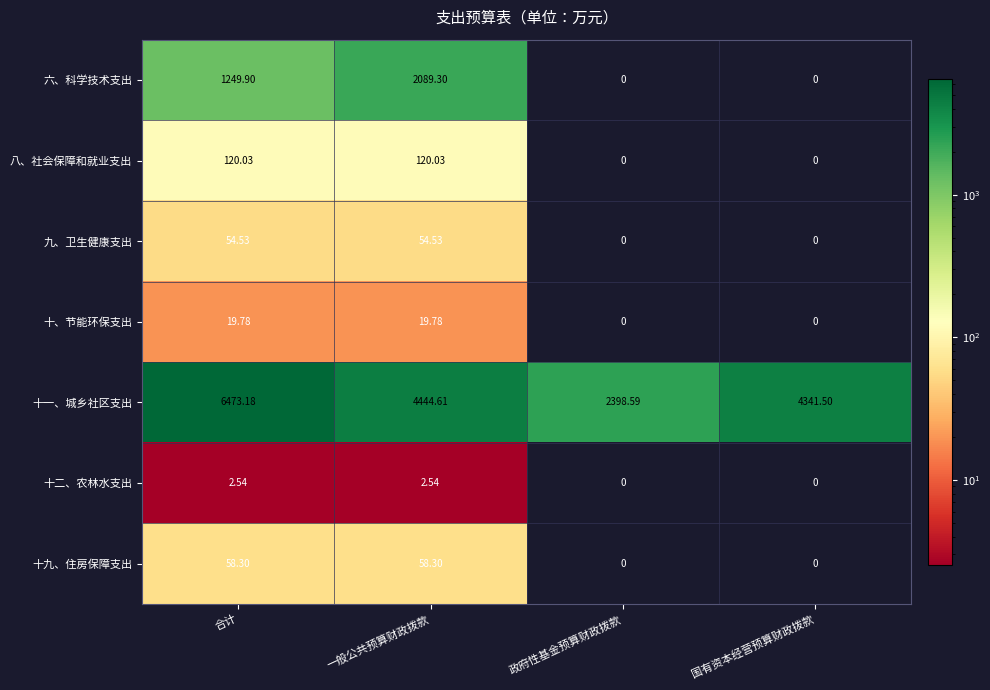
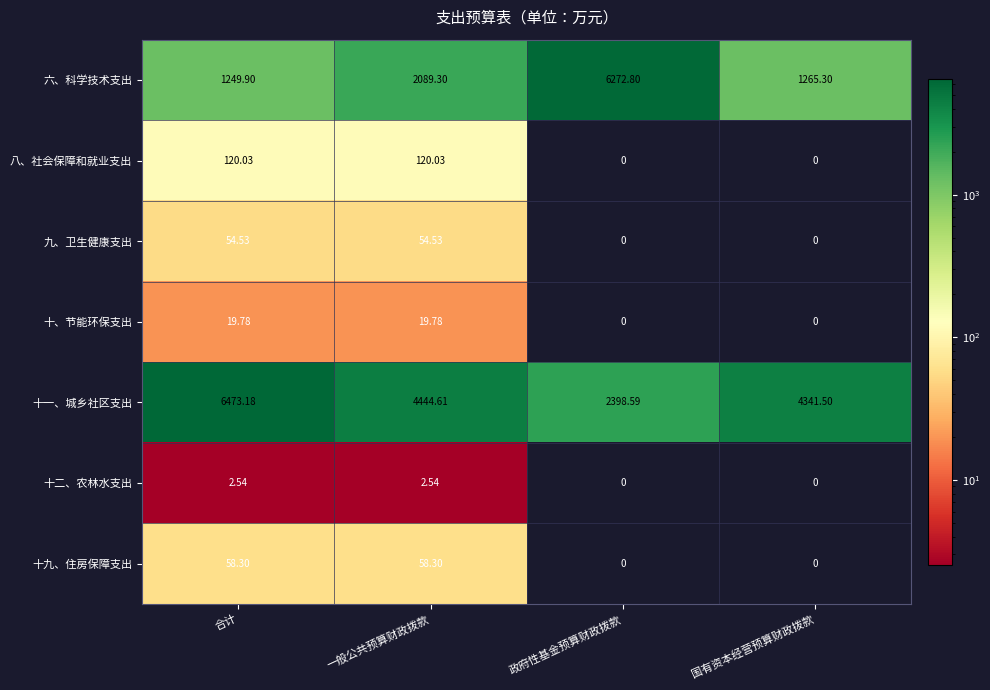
  {
    "六、科学技术支出": {
      "合计": 1249.90,
      "一般公共预算财政拨款": 2089.30,
-     "政府性基金预算财政拨款": 0,
-     "国有资本经营预算财政拨款": 0
+     "政府性基金预算财政拨款": 6272.80,
+     "国有资本经营预算财政拨款": 1265.30
    },
    "八、社会保障和就业支出": {
      "合计": 120.03,
      "一般公共预算财政拨款": 120.03,
      "政府性基金预算财政拨款": 0,
      "国有资本经营预算财政拨款": 0
    },
    "九、卫生健康支出": {
      "合计": 54.53,
      "一般公共预算财政拨款": 54.53,
      "政府性基金预算财政拨款": 0,
      "国有资本经营预算财政拨款": 0
    },
    "十、节能环保支出": {
      "合计": 19.78,
      "一般公共预算财政拨款": 19.78,
      "政府性基金预算财政拨款": 0,
      "国有资本经营预算财政拨款": 0
    },
    "十一、城乡社区支出": {
      "合计": 6473.18,
      "一般公共预算财政拨款": 4444.61,
      "政府性基金预算财政拨款": 2398.59,
      "国有资本经营预算财政拨款": 4341.50
    },
    "十二、农林水支出": {
      "合计": 2.54,
      "一般公共预算财政拨款": 2.54,
      "政府性基金预算财政拨款": 0,
      "国有资本经营预算财政拨款": 0
    },
    "十九、住房保障支出": {
      "合计": 58.30,
      "一般公共预算财政拨款": 58.30,
      "政府性基金预算财政拨款": 0,
      "国有资本经营预算财政拨款": 0
    }
  }
